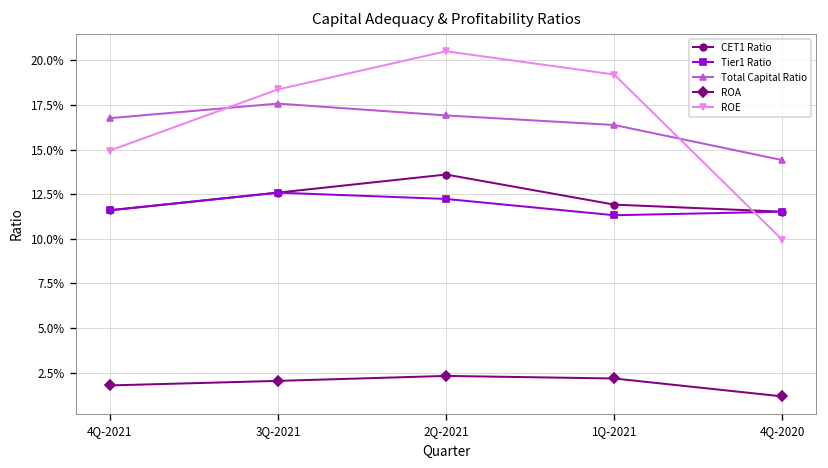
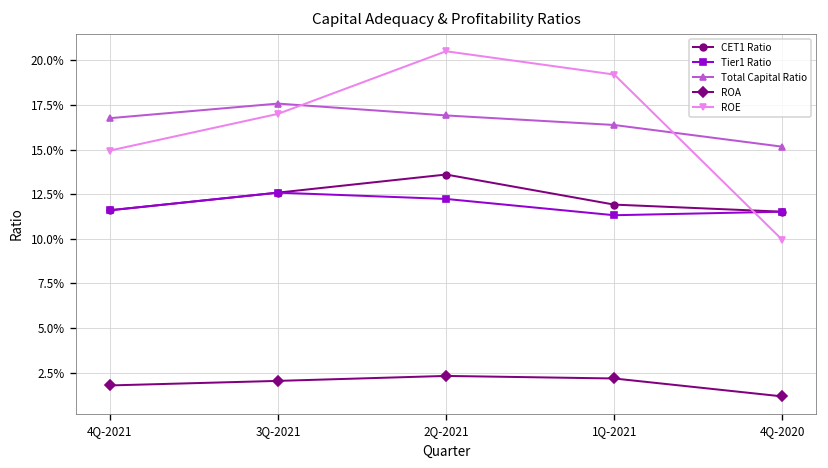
  {
    "Tier1 Ratio": {
      "2Q-2021": "12.2%",
      "1Q-2021": "11.3%"
    },
    "Total Capital Ratio": {
      "4Q-2021": "16.8%",
      "3Q-2021": "17.6%",
      "2Q-2021": "16.9%",
      "1Q-2021": "16.4%",
-     "4Q-2020": "14.4%"
+     "4Q-2020": "15.2%"
    },
    "ROE": {
      "4Q-2021": "14.9%",
-     "3Q-2021": "18.4%",
+     "3Q-2021": "17.0%",
      "2Q-2021": "20.5%",
      "1Q-2021": "19.2%",
      "4Q-2020": "9.9%"
    }
  }
